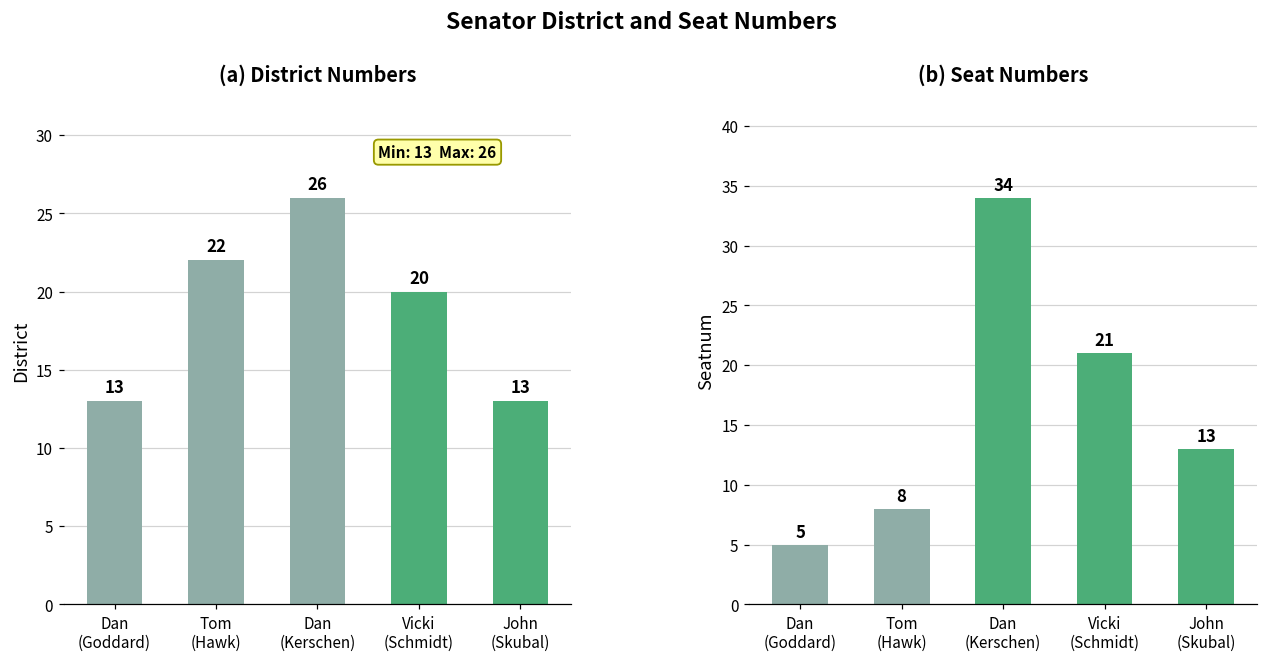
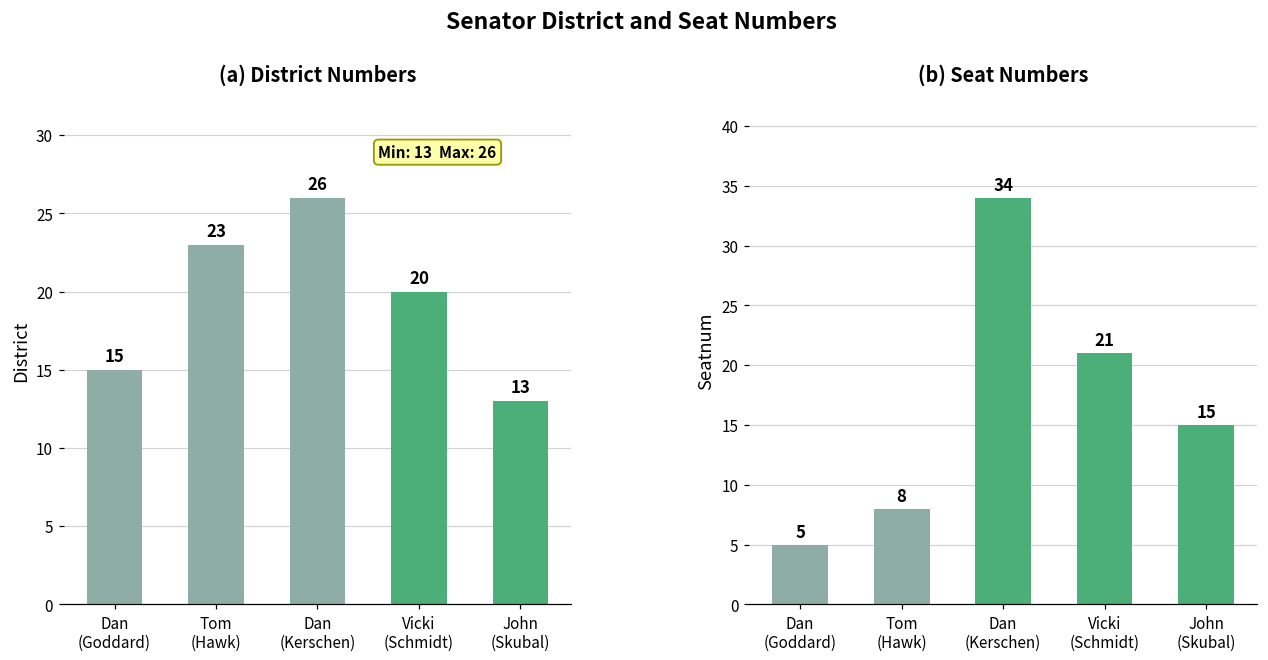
  {
    "(a) District Numbers": {
-     "Dan (Goddard)": 13,
-     "Tom (Hawk)": 22,
+     "Dan (Goddard)": 15,
+     "Tom (Hawk)": 23,
      "Dan (Kerschen)": 26,
      "Vicki (Schmidt)": 20,
      "John (Skubal)": 13
    },
    "(b) Seat Numbers": {
      "Dan (Goddard)": 5,
      "Tom (Hawk)": 8,
      "Dan (Kerschen)": 34,
      "Vicki (Schmidt)": 21,
-     "John (Skubal)": 13
+     "John (Skubal)": 15
    }
  }
